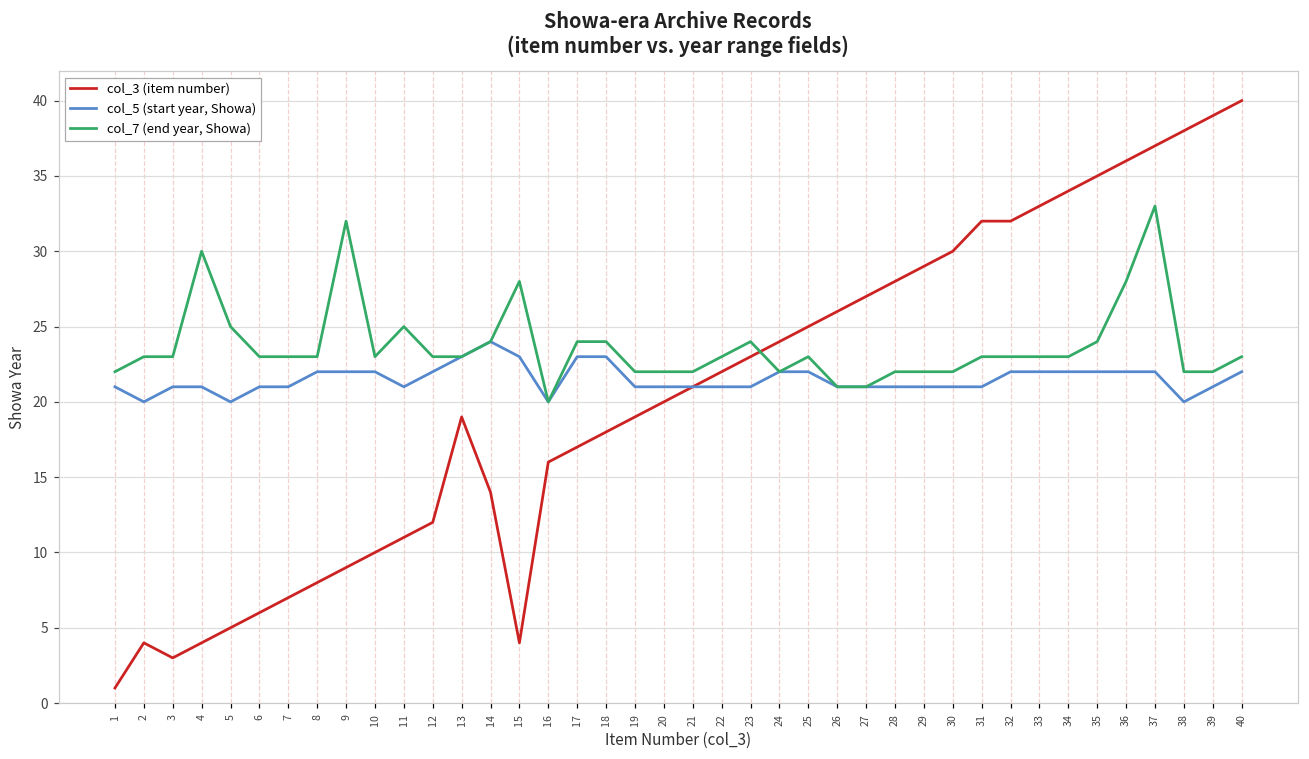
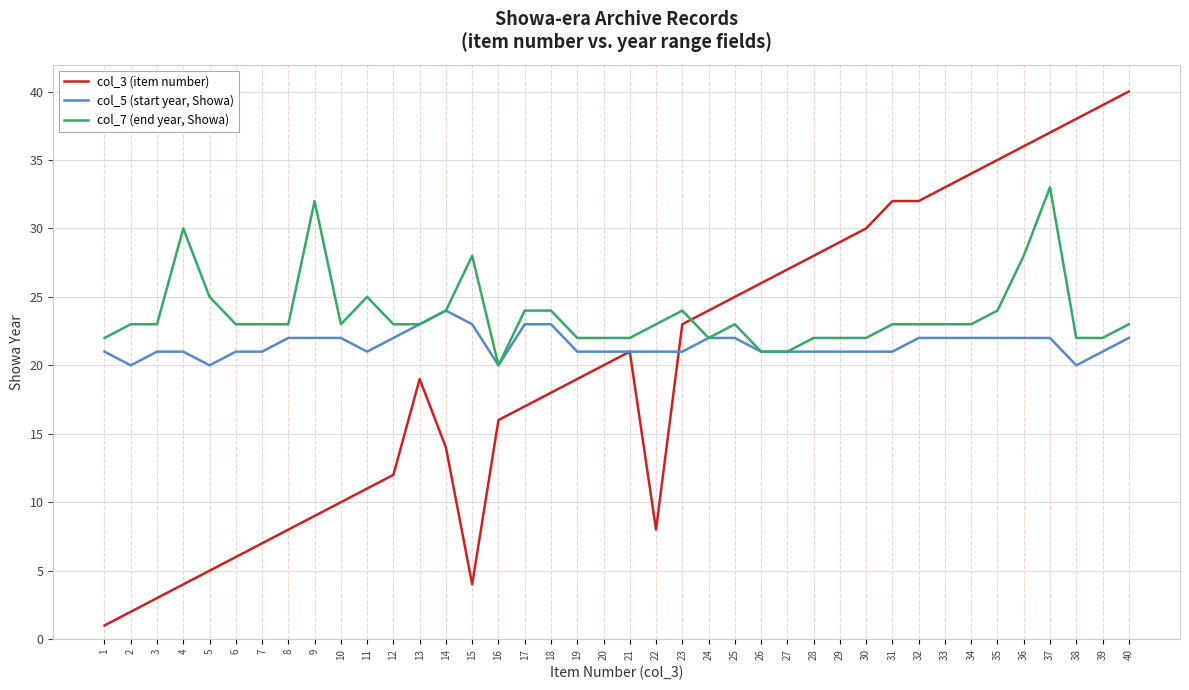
  {
    "col_3 (item number)": {
      "1": 1,
-     "2": 4,
+     "2": 2,
      "3": 3,
      "4": 4,
      "5": 5,
      "6": 6,
      "7": 7,
      "8": 8,
      "9": 9,
      "10": 10,
      "11": 11,
      "12": 12,
      "13": 19,
      "14": 14,
      "15": 4,
      "16": 16,
      "17": 17,
      "18": 18,
      "19": 19,
      "20": 20,
-     "22": 22,
+     "22": 8,
      "23": 23,
      "24": 24,
      "25": 25,
      "26": 26,
      "27": 27,
      "28": 28,
      "29": 29,
      "30": 30,
      "31": 32,
      "32": 32,
      "33": 33,
      "34": 34,
      "35": 35,
      "36": 36,
      "37": 37,
      "38": 38,
      "39": 39,
      "40": 40
    },
    "col_5 (start year, Showa)": {
      "1": 21,
      "2": 20,
      "3": 21,
      "4": 21,
      "5": 20,
      "6": 21,
      "7": 21,
      "8": 22,
      "9": 22,
      "10": 22,
      "11": 21,
      "12": 22,
      "15": 23,
      "17": 23,
      "18": 23,
      "19": 21,
      "20": 21,
      "22": 21,
      "23": 21,
      "25": 22,
      "28": 21,
      "29": 21,
      "30": 21,
      "31": 21,
      "32": 22,
      "33": 22,
      "34": 22,
      "35": 22,
      "36": 22,
      "37": 22,
      "38": 20,
      "39": 21,
      "40": 22
    },
    "col_7 (end year, Showa)": {
      "1": 22,
      "2": 23,
      "3": 23,
      "4": 30,
      "5": 25,
      "6": 23,
      "7": 23,
      "8": 23,
      "9": 32,
      "10": 23,
      "11": 25,
      "12": 23,
      "15": 28,
      "17": 24,
      "18": 24,
      "19": 22,
      "20": 22,
      "21": 22,
      "22": 23,
      "23": 24,
      "25": 23,
      "28": 22,
      "29": 22,
      "30": 22,
      "31": 23,
      "32": 23,
      "33": 23,
      "34": 23,
      "35": 24,
      "36": 28,
      "37": 33,
      "38": 22,
      "39": 22,
      "40": 23
    }
  }
